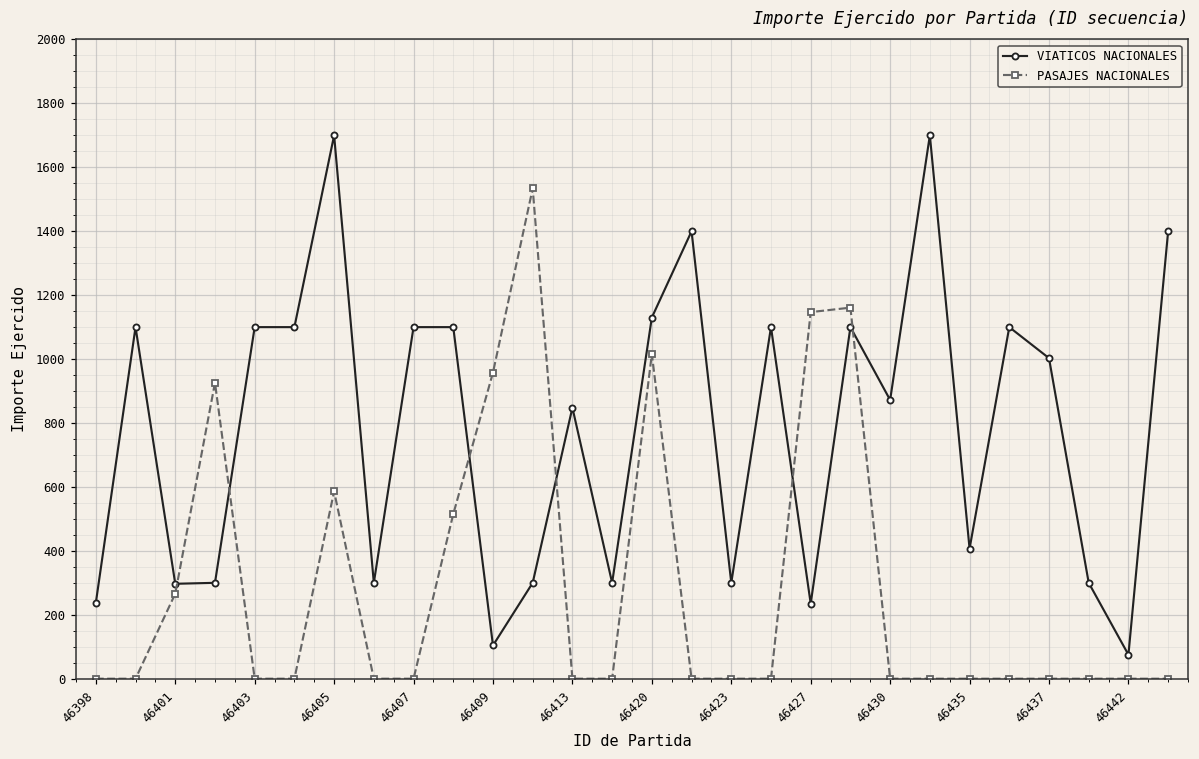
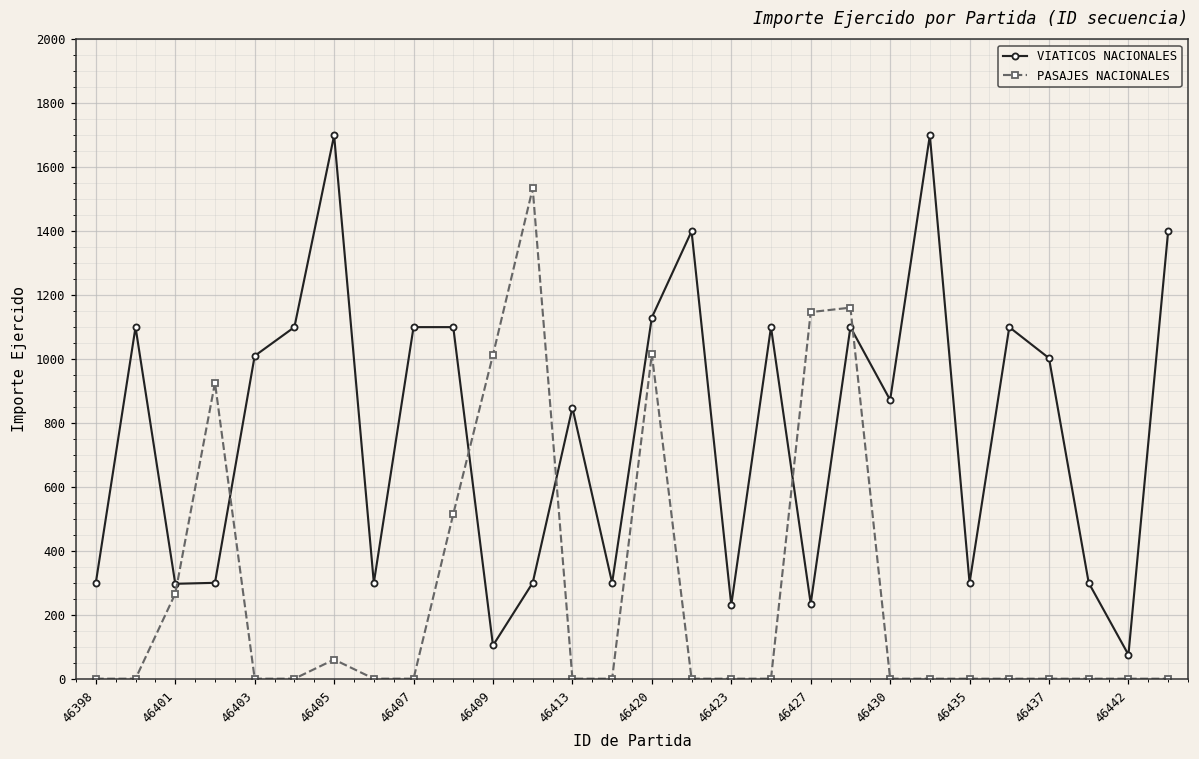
  {
    "VIATICOS NACIONALES": {
-     "46398": 240,
+     "46398": 300,
      "46401": 300,
-     "46403": 1100,
+     "46403": 1010,
      "46405": 1700,
      "46407": 1100,
      "46409": 100,
      "46413": 850,
      "46420": 1130,
-     "46423": 300,
+     "46423": 230,
      "46427": 240,
      "46430": 870,
-     "46435": 410,
+     "46435": 300,
      "46437": 1000,
      "46442": 80
    },
    "PASAJES NACIONALES": {
      "46398": 0,
      "46401": 270,
      "46403": 0,
-     "46405": 590,
+     "46405": 60,
      "46407": 0,
-     "46409": 960,
+     "46409": 1010,
      "46413": 0,
      "46420": 1020,
      "46423": 0,
      "46427": 1150,
      "46430": 0,
      "46435": 0,
      "46437": 0,
      "46442": 0
    }
  }
